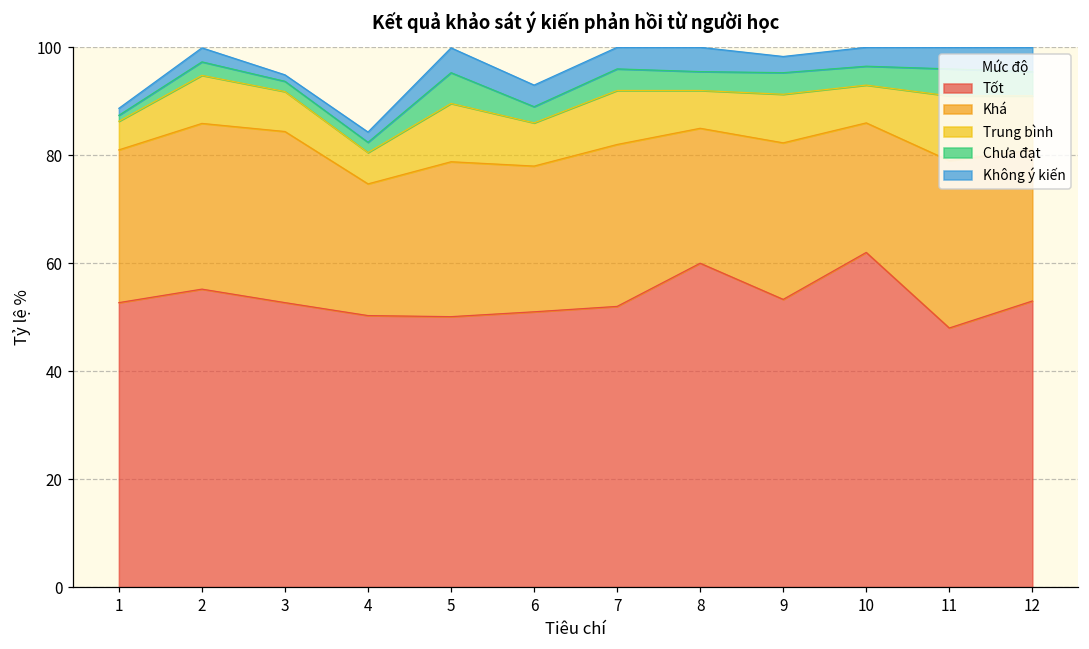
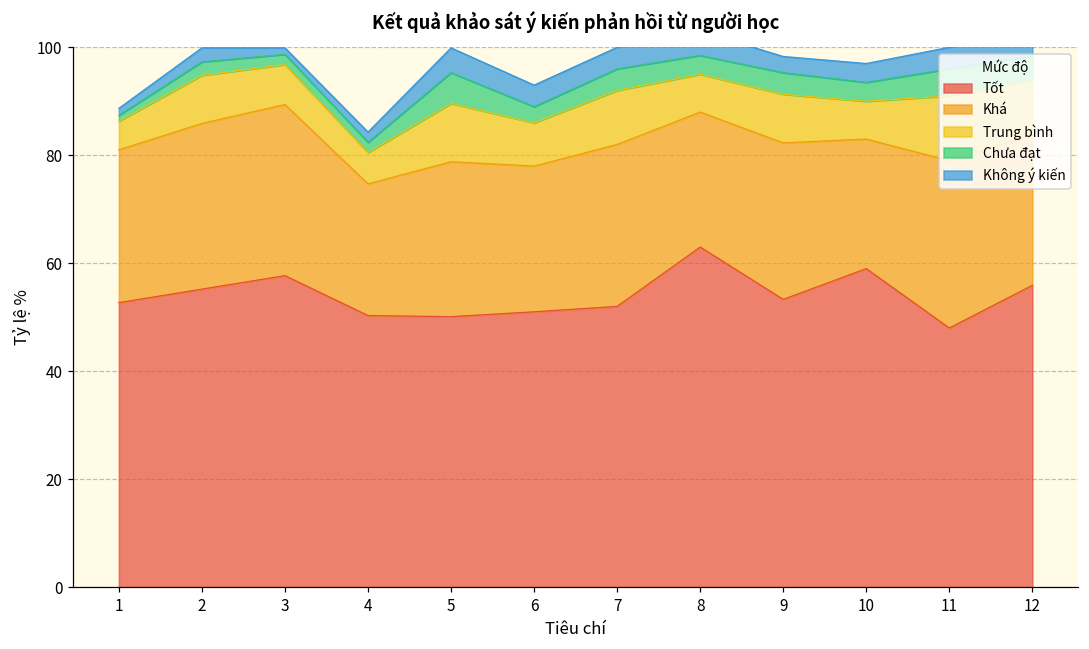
  {
    "Tốt": {
      "1": 53,
      "2": 55,
-     "3": 53,
+     "3": 58,
      "4": 50,
      "5": 50,
      "6": 51,
      "7": 52,
-     "8": 60,
+     "8": 63,
      "9": 53,
-     "10": 62,
+     "10": 59,
      "11": 48,
-     "12": 53
+     "12": 56
    },
    "Chưa đạt": {
      "1": 1,
      "2": 3,
      "3": 2,
      "4": 2,
      "5": 6,
      "6": 3,
      "7": 4,
      "8": 4,
      "9": 4,
      "10": 4
    },
    "Không ý kiến": {
      "1": 1,
      "2": 3,
      "3": 1,
      "4": 2,
      "5": 5,
      "6": 4,
      "7": 4,
      "9": 3,
      "10": 4,
      "11": 4
    }
  }
